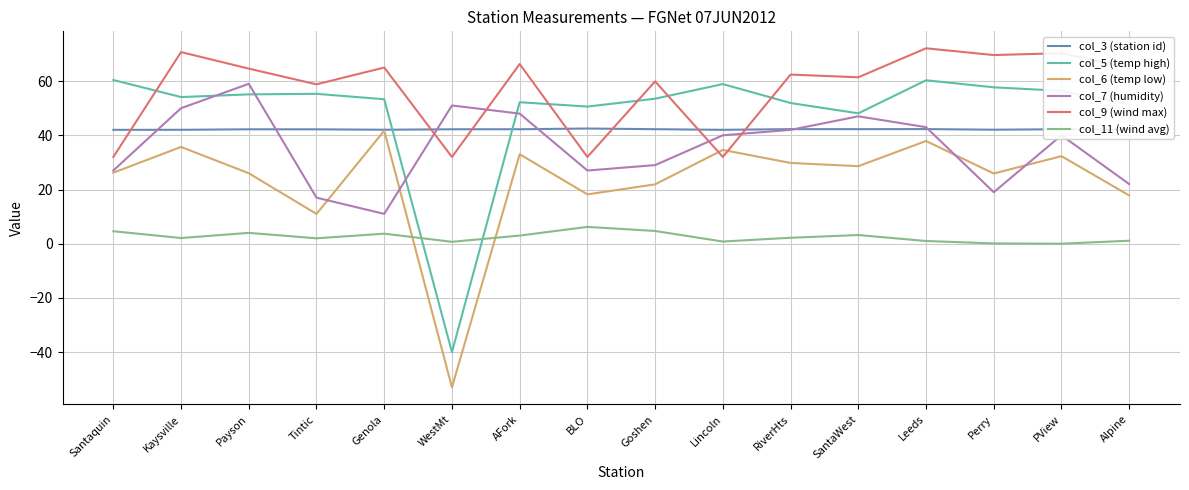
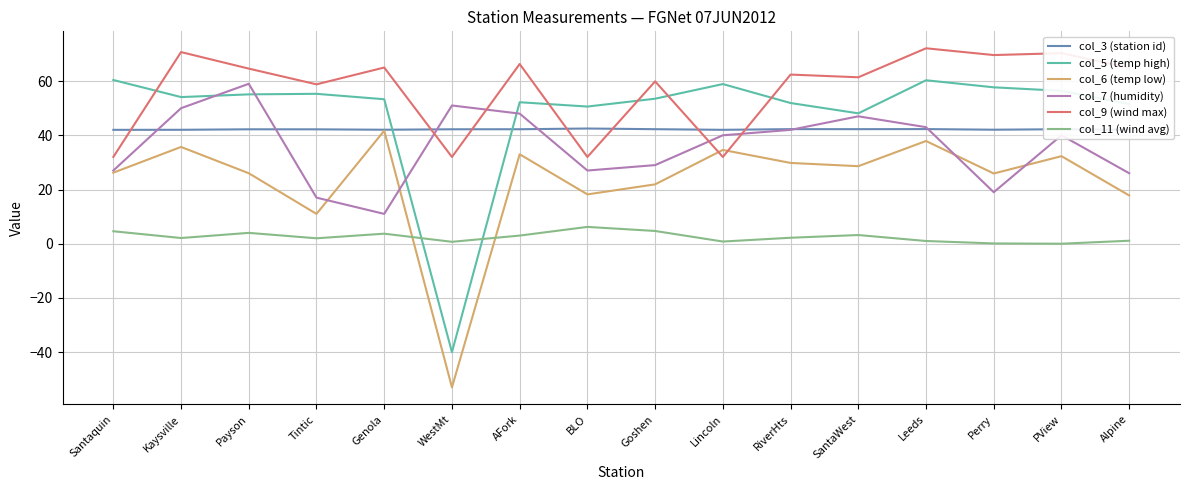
  {
    "col_7 (humidity)": {
      "Kaysville": 50,
      "Payson": 59,
      "Tintic": 17,
      "Genola": 11,
      "WestMt": 51,
      "AFork": 48,
      "BLO": 27,
      "Goshen": 29,
      "Lincoln": 40,
      "SantaWest": 47,
      "Perry": 19,
-     "Alpine": 22
+     "Alpine": 26
    }
  }
